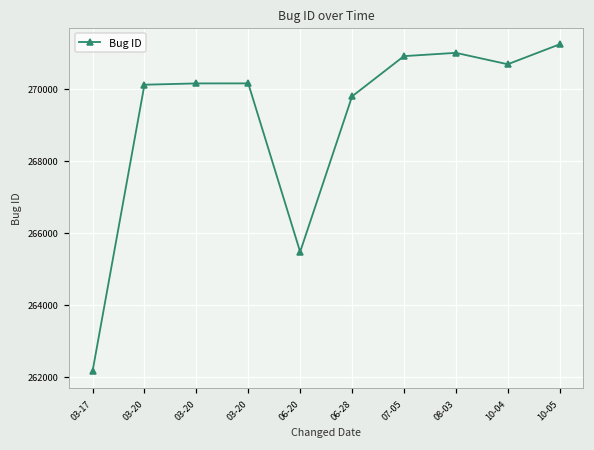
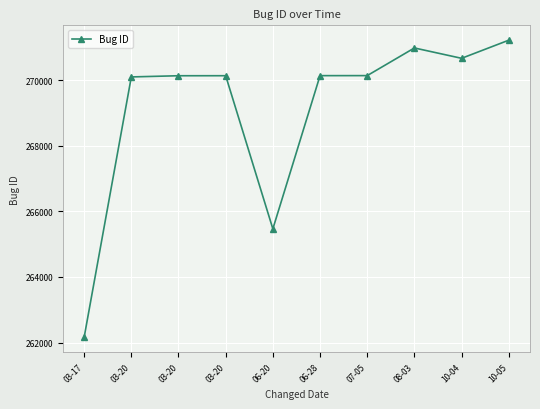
  {
    "03-17": 262200,
    "06-20": 265500,
-   "06-28": 269800,
-   "07-05": 270900,
+   "06-28": 270100,
+   "07-05": 270100,
    "08-03": 271000,
    "10-04": 270700,
    "10-05": 271200
  }
